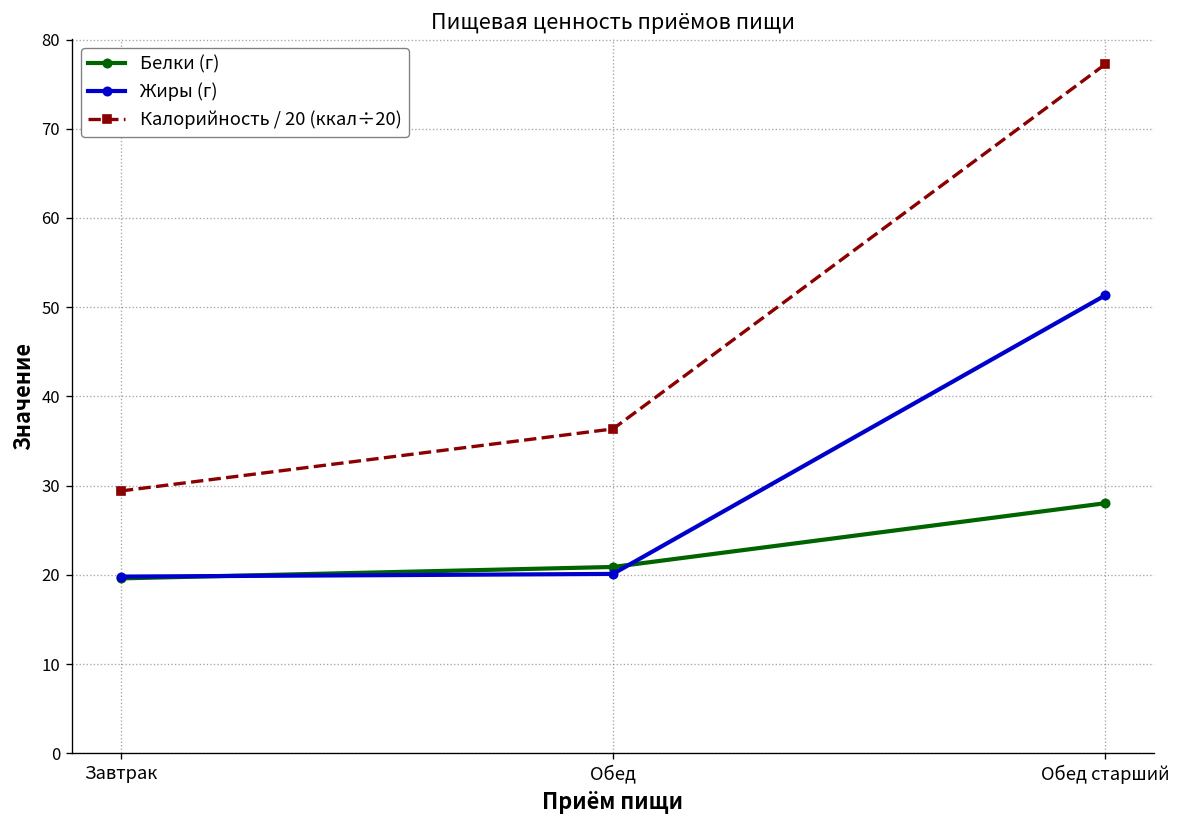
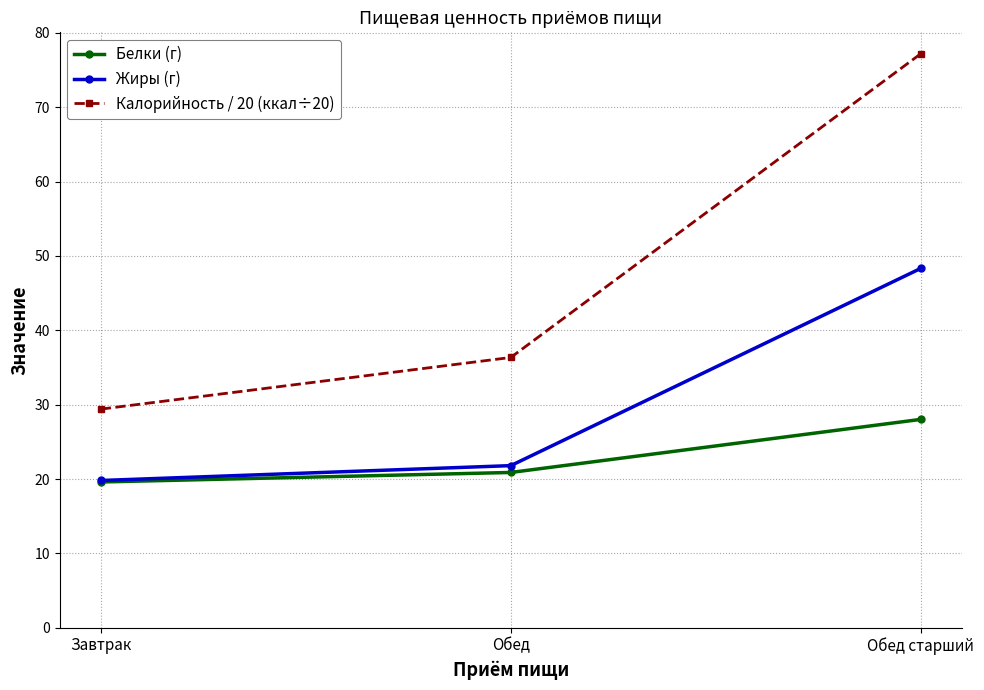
  {
    "Белки (г)": {
      "Обед": 21,
      "Обед старший": 28
    },
    "Жиры (г)": {
-     "Обед": 20,
-     "Обед старший": 51
+     "Обед": 22,
+     "Обед старший": 48
    },
    "Калорийность / 20 (ккал÷20)": {
      "Завтрак": 29,
      "Обед": 36,
      "Обед старший": 77
    }
  }
